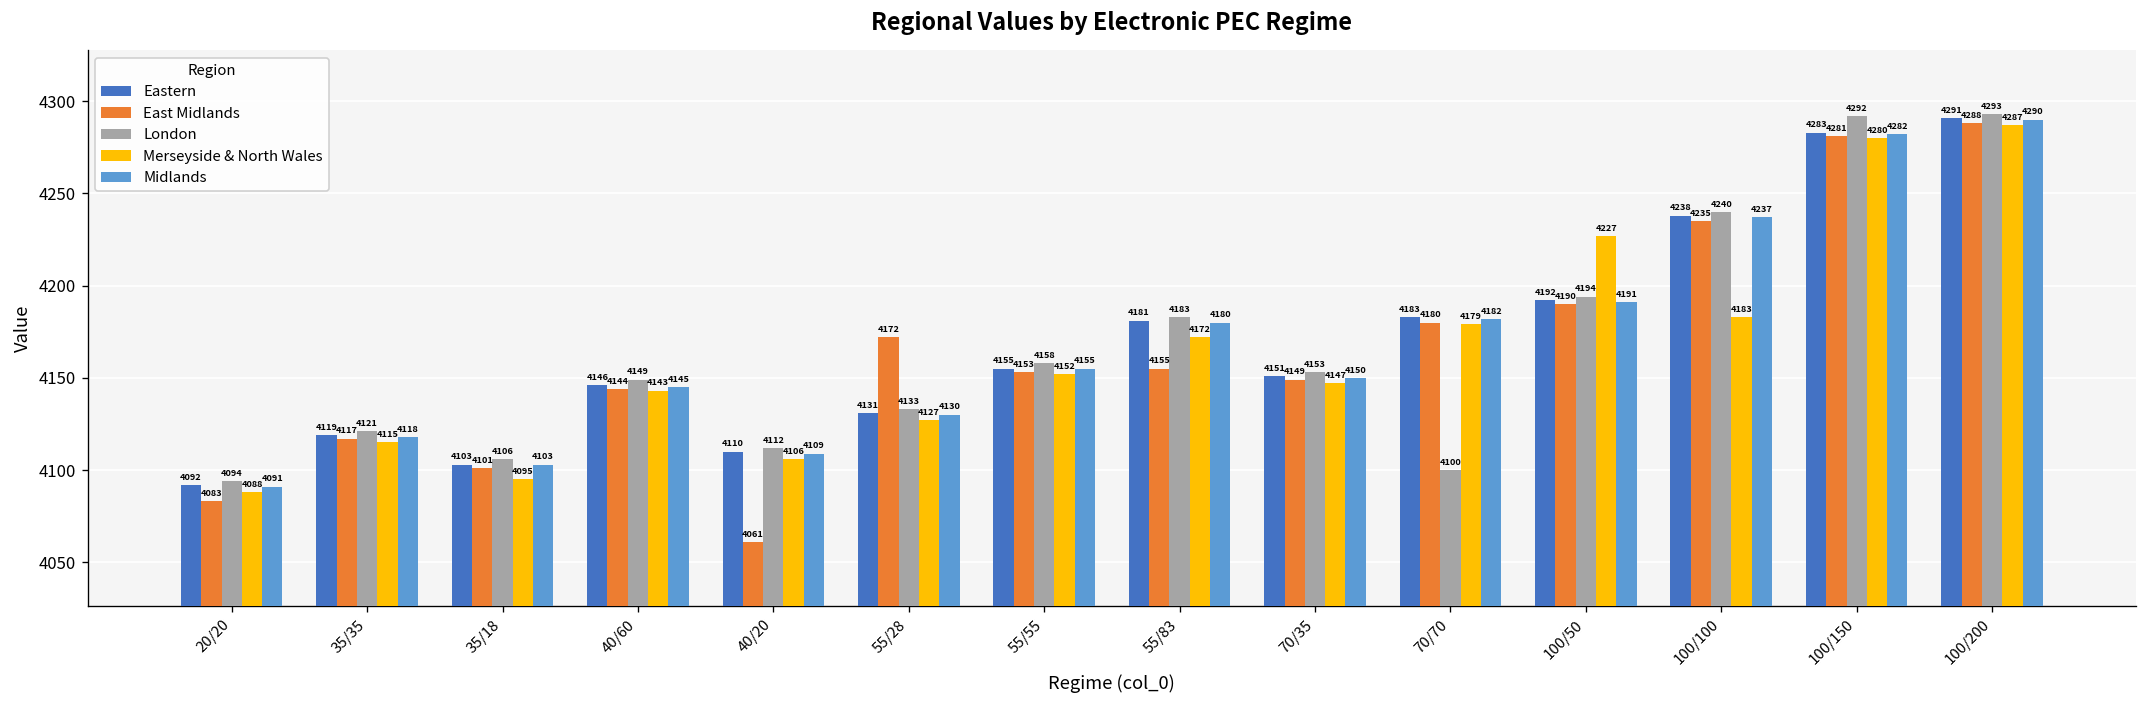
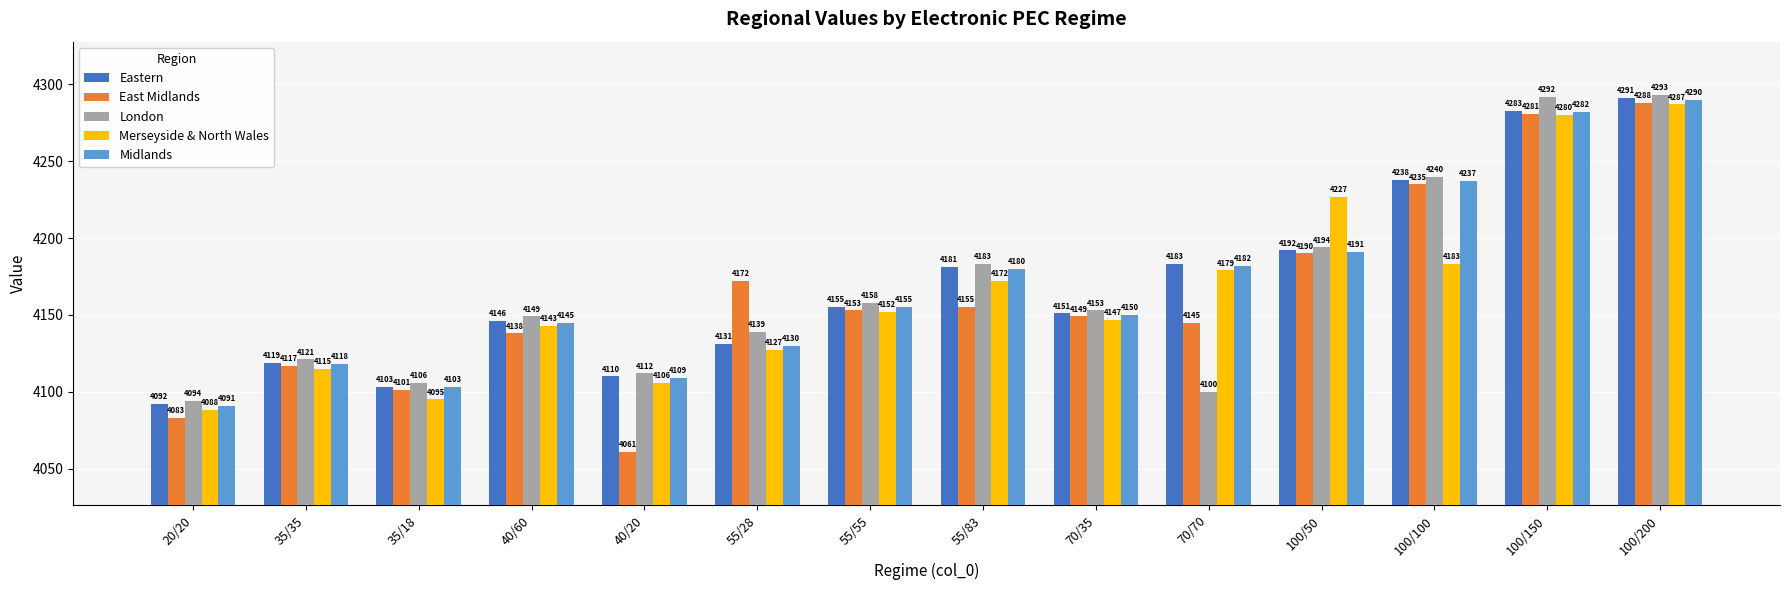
  {
    "East Midlands": {
      "20/20": 4083,
      "35/35": 4117,
      "35/18": 4101,
-     "40/60": 4144,
+     "40/60": 4138,
      "40/20": 4061,
      "55/28": 4172,
      "55/55": 4153,
      "55/83": 4155,
      "70/35": 4149,
-     "70/70": 4180,
+     "70/70": 4145,
      "100/50": 4190,
      "100/100": 4235,
      "100/150": 4281,
      "100/200": 4288
    },
    "London": {
      "20/20": 4094,
      "35/35": 4121,
      "35/18": 4106,
      "40/60": 4149,
      "40/20": 4112,
-     "55/28": 4133,
+     "55/28": 4139,
      "55/55": 4158,
      "55/83": 4183,
      "70/35": 4153,
      "70/70": 4100,
      "100/50": 4194,
      "100/100": 4240,
      "100/150": 4292,
      "100/200": 4293
    },
    "Merseyside & North Wales": {
      "20/20": 4088,
      "35/35": 4115,
      "35/18": 4095,
      "40/60": 4143,
      "40/20": 4106,
      "55/28": 4127,
      "55/55": 4152,
      "55/83": 4172,
      "70/35": 4147,
      "70/70": 4179,
      "100/50": 4227,
      "100/100": 4183,
      "100/150": 4280,
      "100/200": 4287
    }
  }
